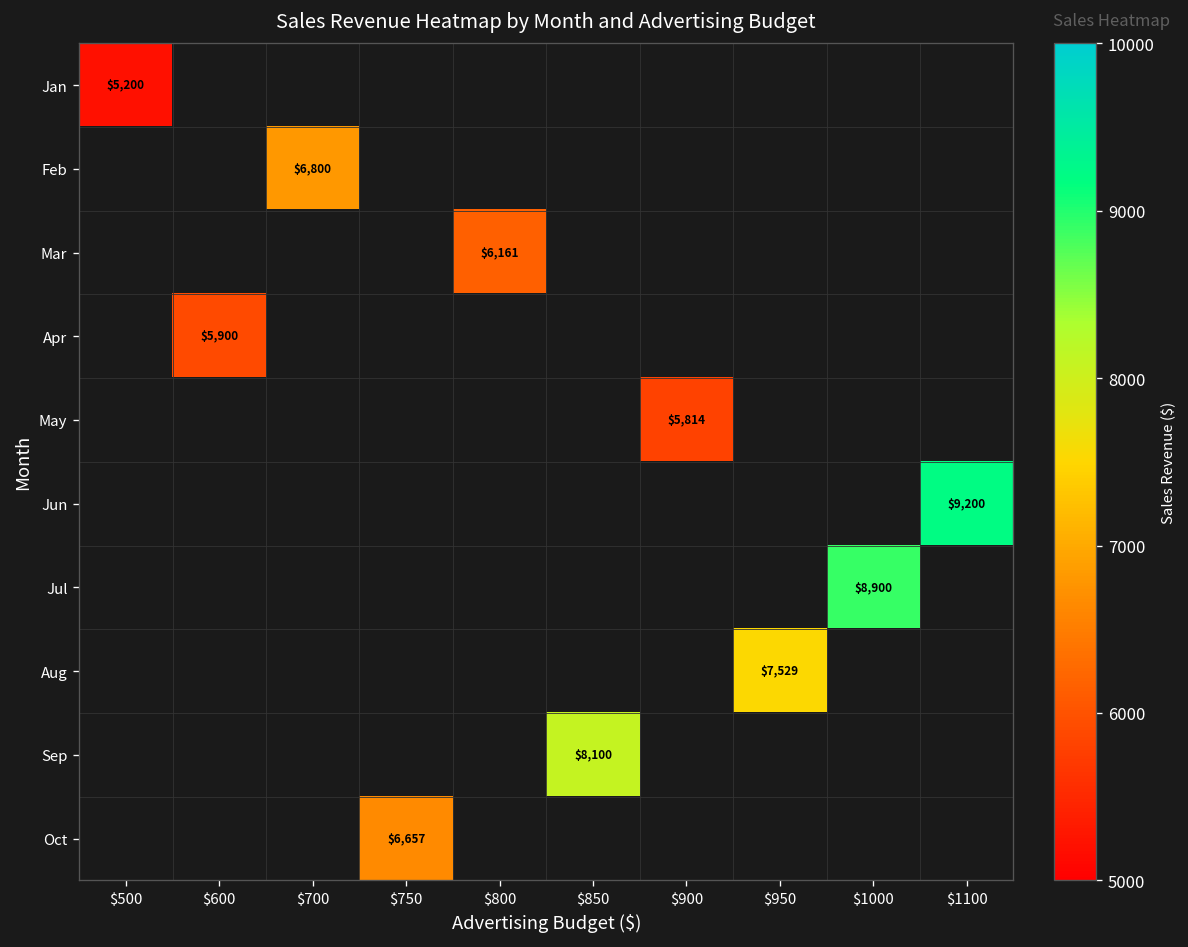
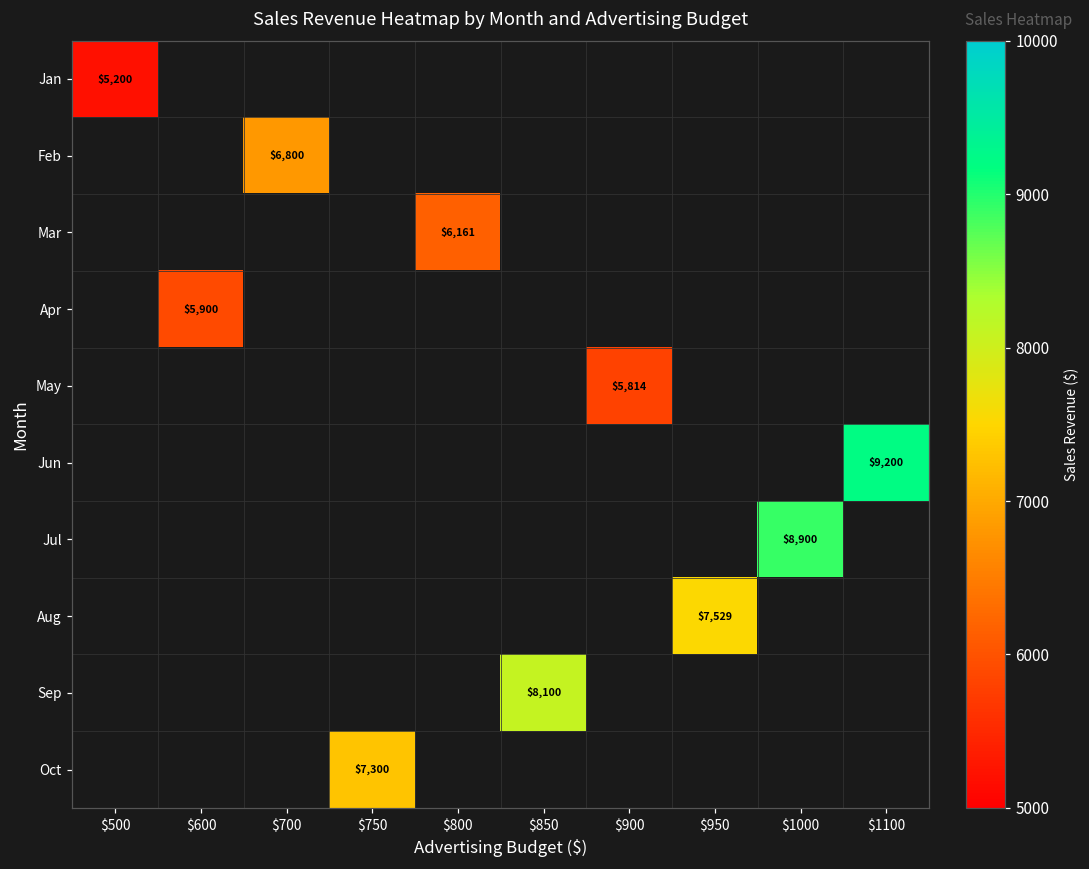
  {
    "Jan": {
      "$500": "$5,200"
    },
    "Feb": {
      "$700": "$6,800"
    },
    "Mar": {
      "$800": "$6,161"
    },
    "Apr": {
      "$600": "$5,900"
    },
    "May": {
      "$900": "$5,814"
    },
    "Jun": {
      "$1100": "$9,200"
    },
    "Jul": {
      "$1000": "$8,900"
    },
    "Aug": {
      "$950": "$7,529"
    },
    "Sep": {
      "$850": "$8,100"
    },
    "Oct": {
-     "$750": "$6,657"
+     "$750": "$7,300"
    }
  }
